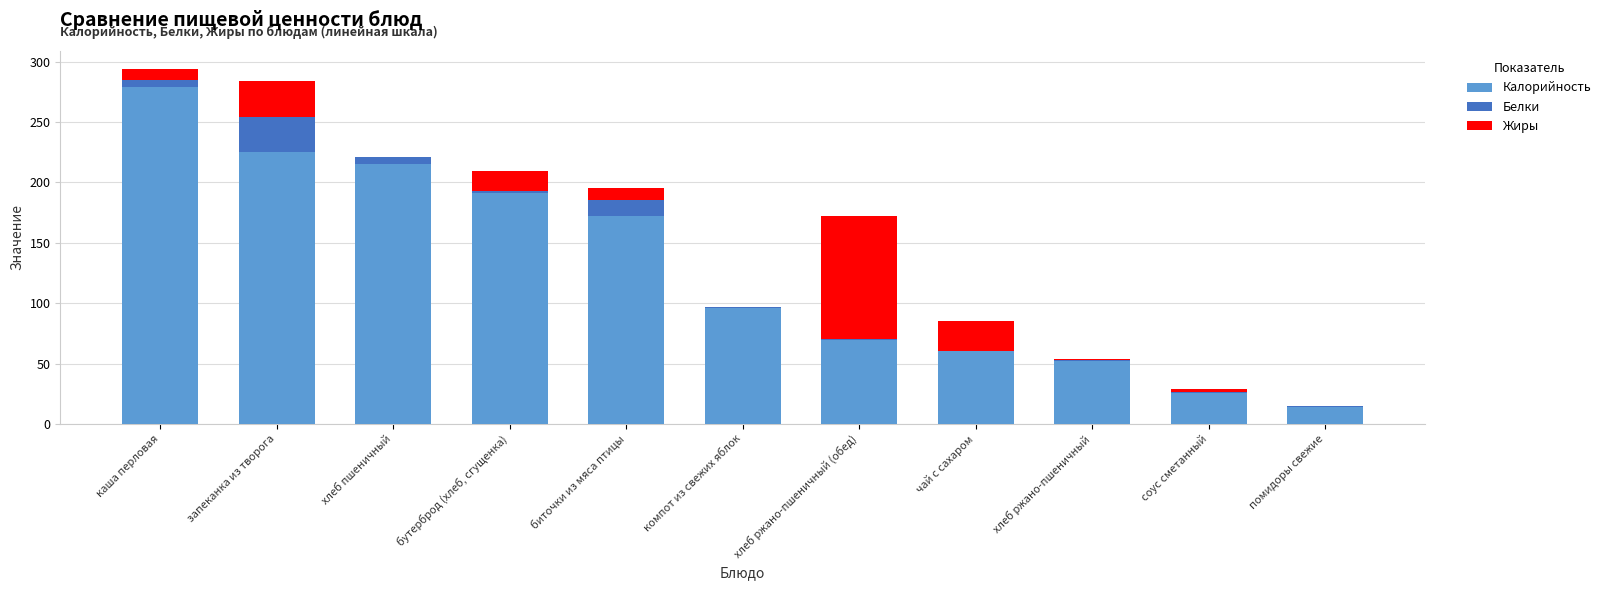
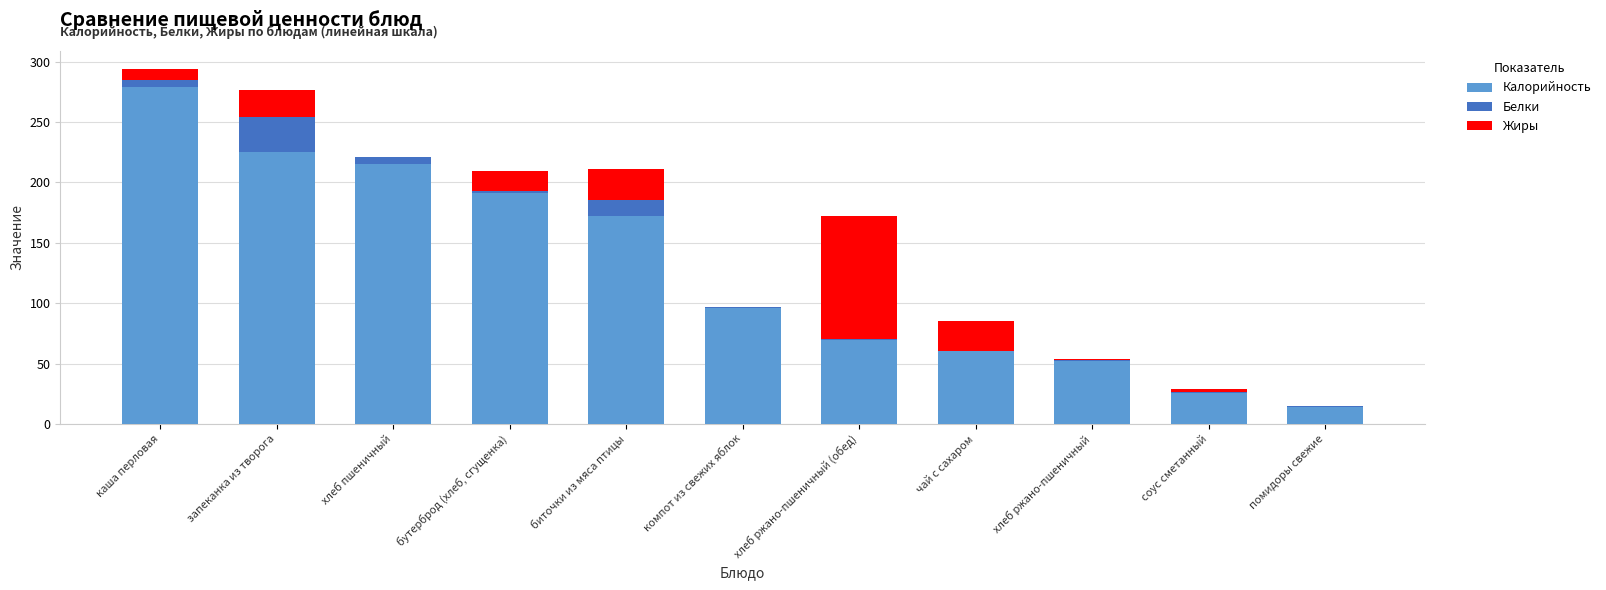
  {
    "Жиры": {
      "каша перловая": 9,
-     "запеканка из творога": 30,
+     "запеканка из творога": 23,
      "бутерброд (хлеб, сгущенка)": 16,
-     "биточки из мяса птицы": 10,
+     "биточки из мяса птицы": 26,
      "хлеб ржано-пшеничный (обед)": 101,
      "чай с сахаром": 25,
      "соус сметанный": 2
    }
  }
